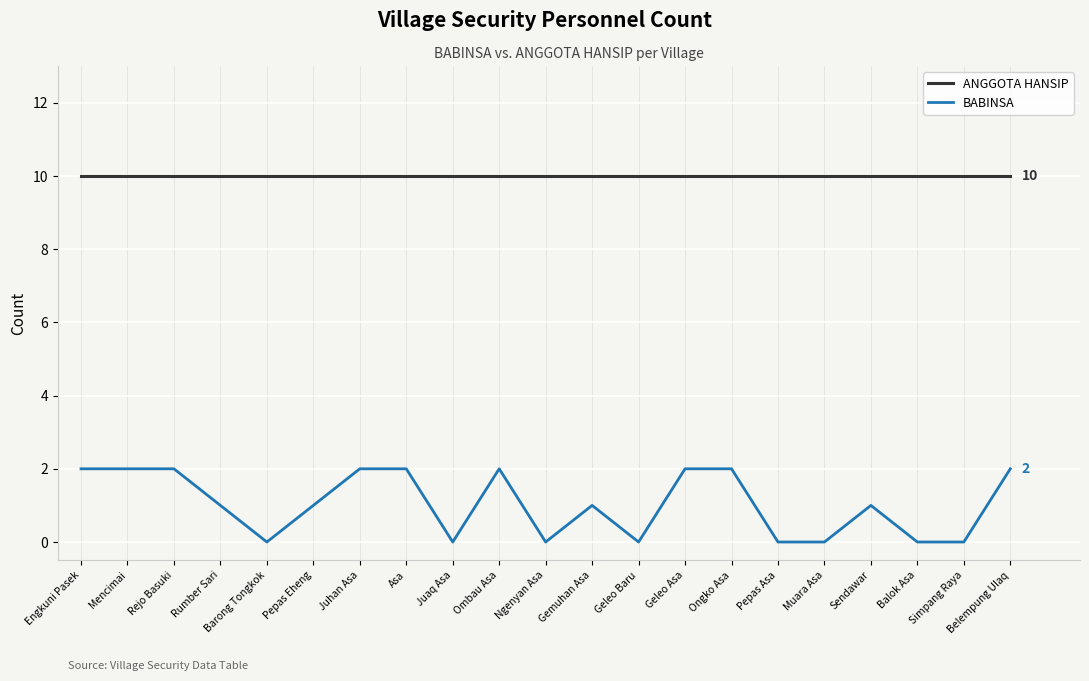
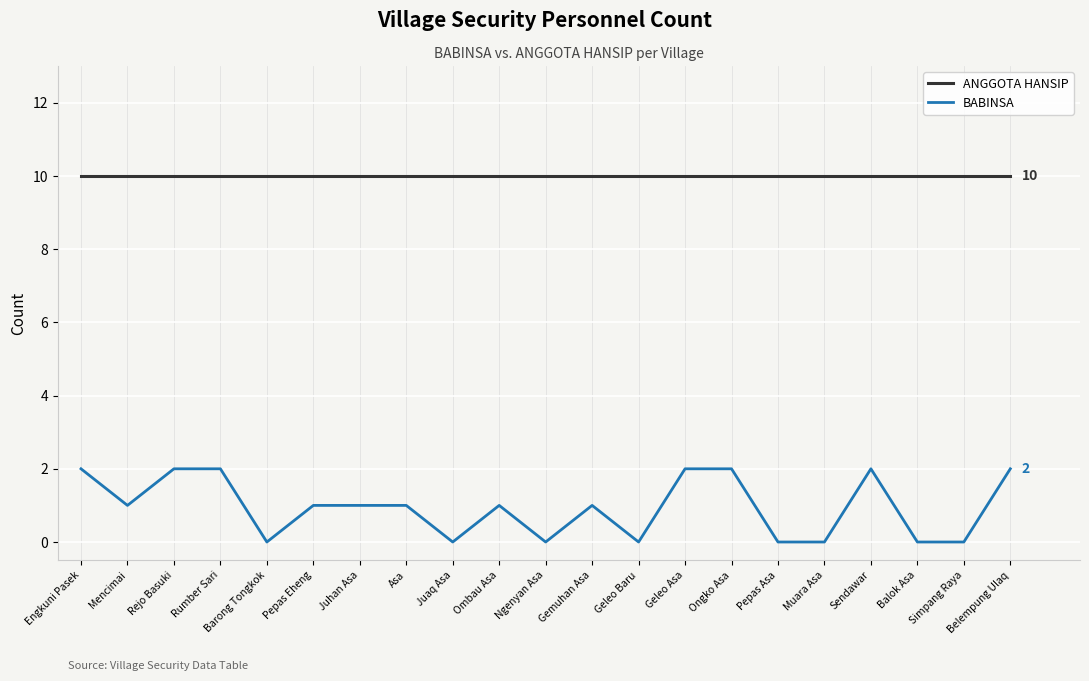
  {
    "ANGGOTA HANSIP": {
      "Belempung Ulaq": 10
    },
    "BABINSA": {
      "Engkuni Pasek": 2,
-     "Mencimai": 2,
+     "Mencimai": 1,
      "Rejo Basuki": 2,
-     "Rumber Sari": 1,
+     "Rumber Sari": 2,
      "Barong Tongkok": 0,
      "Pepas Eheng": 1,
-     "Juhan Asa": 2,
-     "Asa": 2,
+     "Juhan Asa": 1,
+     "Asa": 1,
      "Juaq Asa": 0,
-     "Ombau Asa": 2,
+     "Ombau Asa": 1,
      "Ngenyan Asa": 0,
      "Gemuhan Asa": 1,
      "Geleo Baru": 0,
      "Geleo Asa": 2,
      "Ongko Asa": 2,
      "Pepas Asa": 0,
      "Muara Asa": 0,
-     "Sendawar": 1,
+     "Sendawar": 2,
      "Balok Asa": 0,
      "Simpang Raya": 0
    }
  }
